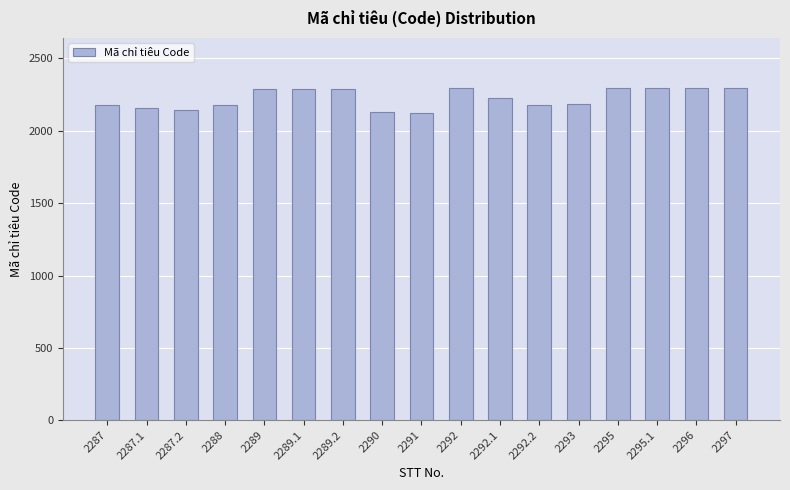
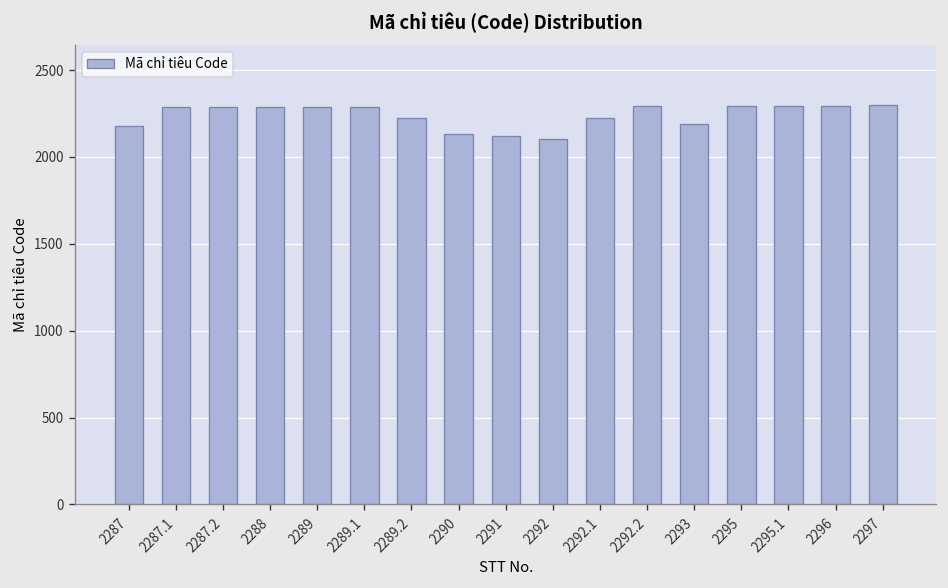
  {
    "2287": 2180,
-   "2287.1": 2160,
-   "2287.2": 2150,
-   "2288": 2180,
+   "2287.1": 2290,
+   "2287.2": 2290,
+   "2288": 2290,
    "2289": 2290,
    "2289.1": 2290,
-   "2289.2": 2290,
+   "2289.2": 2220,
    "2290": 2130,
    "2291": 2120,
-   "2292": 2290,
+   "2292": 2100,
    "2292.1": 2230,
-   "2292.2": 2180,
+   "2292.2": 2290,
    "2293": 2190,
    "2295": 2300,
    "2295.1": 2300,
    "2296": 2300,
    "2297": 2300
  }
